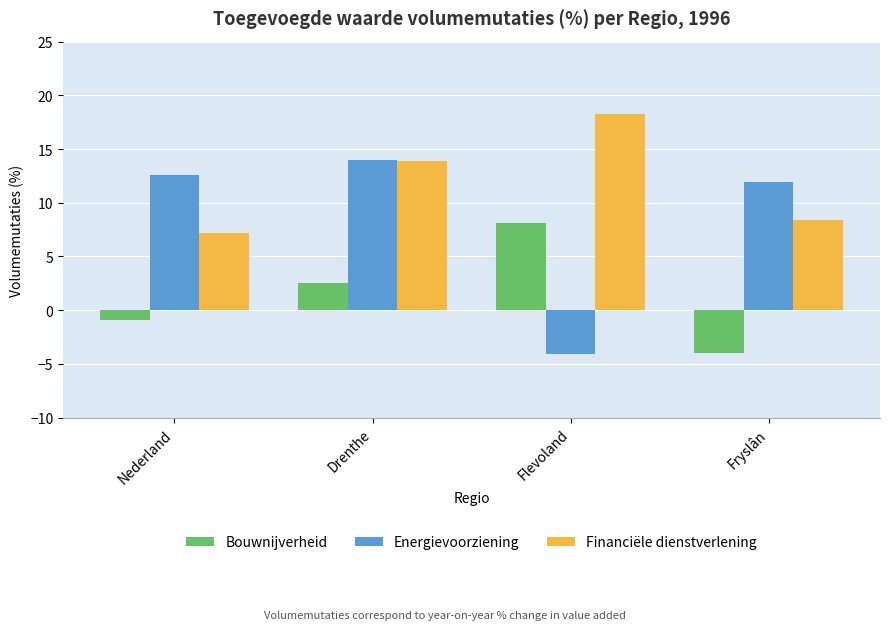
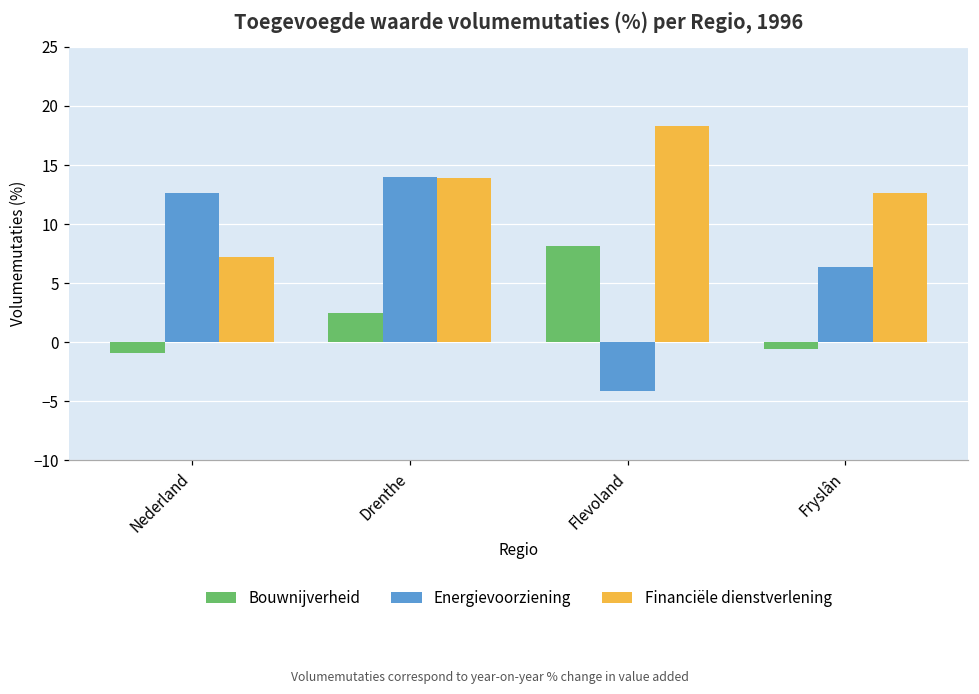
  {
    "Bouwnijverheid": {
      "Nederland": -0.9,
      "Drenthe": 2.5,
      "Flevoland": 8.1,
-     "Fryslân": -4.0
+     "Fryslân": -0.6
    },
    "Energievoorziening": {
      "Nederland": 12.6,
      "Drenthe": 14.0,
      "Flevoland": -4.1,
-     "Fryslân": 11.9
+     "Fryslân": 6.4
    },
    "Financiële dienstverlening": {
      "Nederland": 7.2,
      "Drenthe": 13.9,
      "Flevoland": 18.3,
-     "Fryslân": 8.4
+     "Fryslân": 12.6
    }
  }
